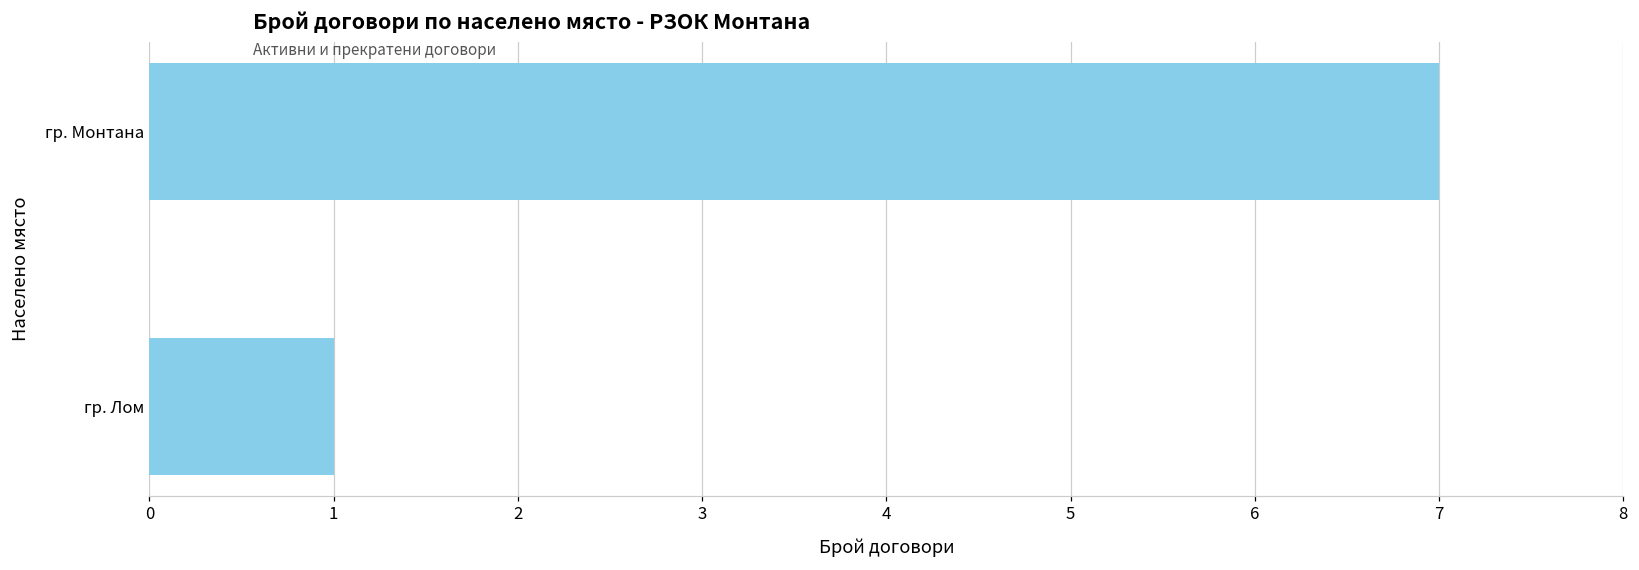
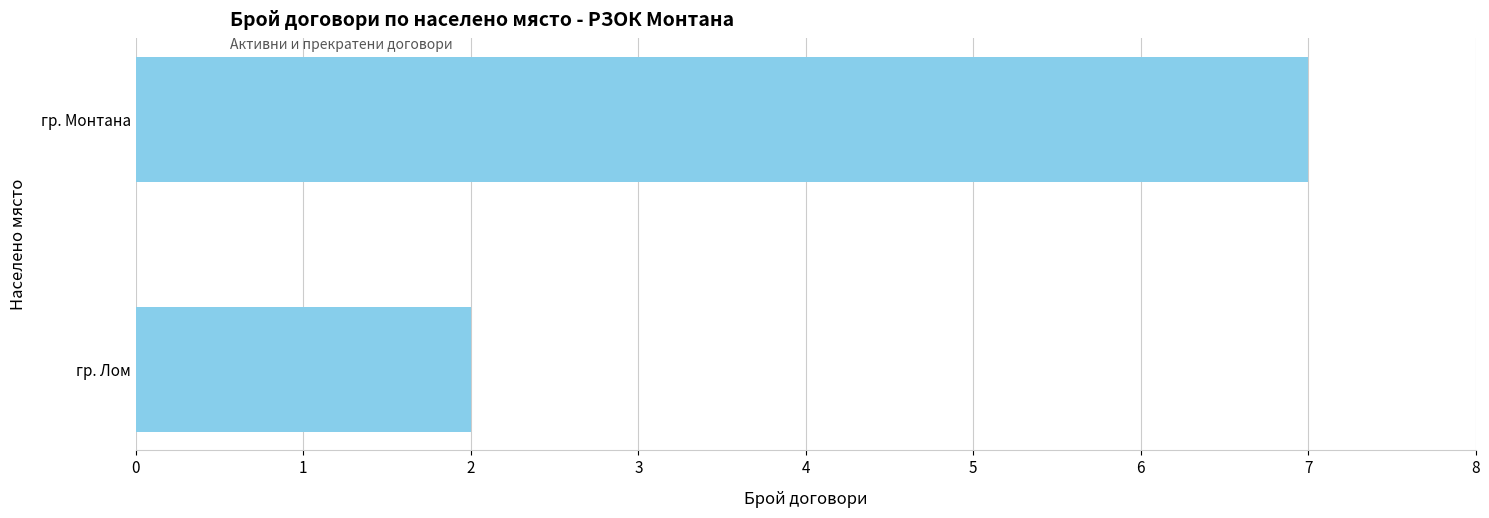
  {
    "гр. Монтана": 7,
-   "гр. Лом": 1
+   "гр. Лом": 2
  }
